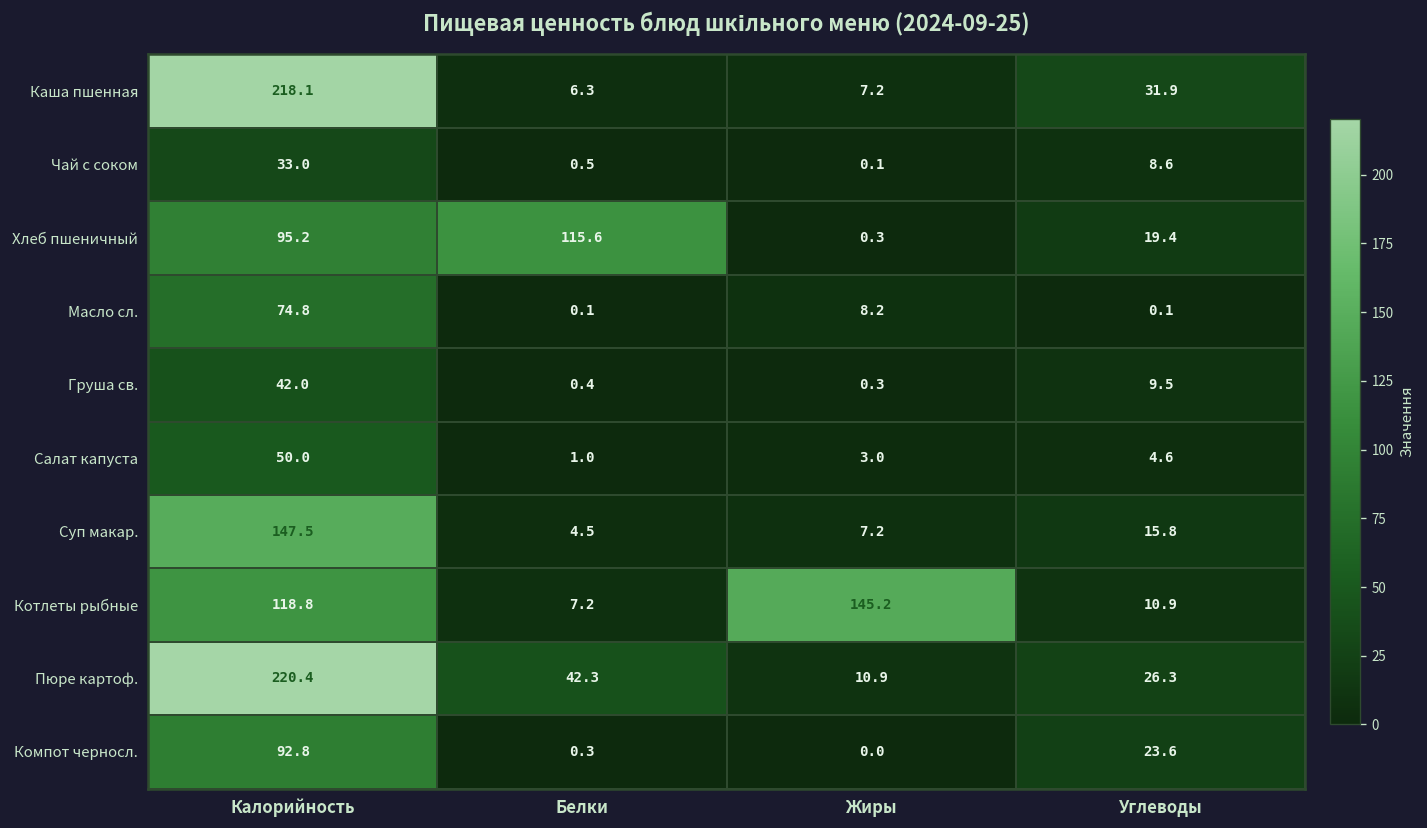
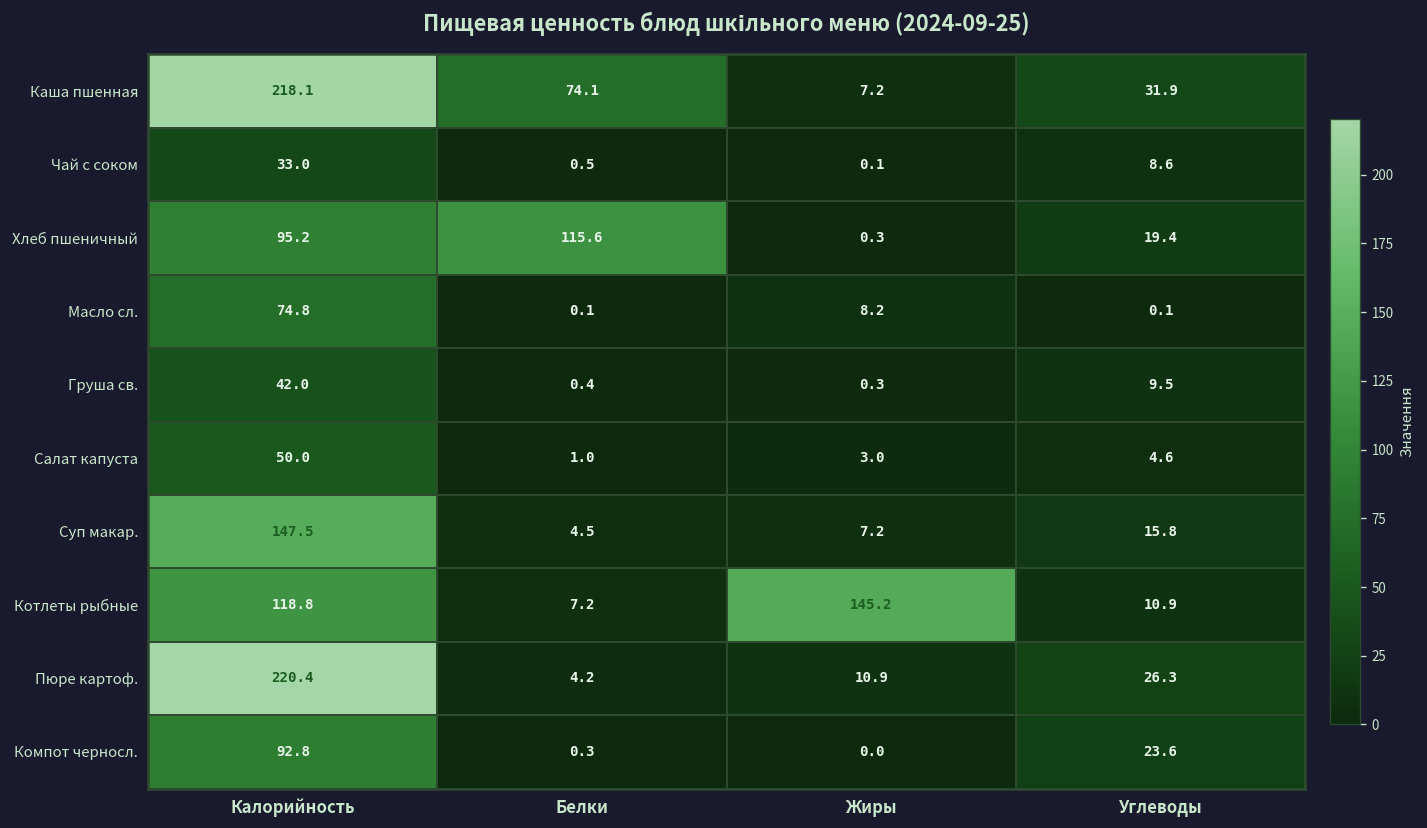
  {
    "Каша пшенная": {
      "Калорийность": 218.1,
-     "Белки": 6.3,
+     "Белки": 74.1,
      "Жиры": 7.2,
      "Углеводы": 31.9
    },
    "Чай с соком": {
      "Калорийность": 33.0,
      "Белки": 0.5,
      "Жиры": 0.1,
      "Углеводы": 8.6
    },
    "Хлеб пшеничный": {
      "Калорийность": 95.2,
      "Белки": 115.6,
      "Жиры": 0.3,
      "Углеводы": 19.4
    },
    "Масло сл.": {
      "Калорийность": 74.8,
      "Белки": 0.1,
      "Жиры": 8.2,
      "Углеводы": 0.1
    },
    "Груша св.": {
      "Калорийность": 42.0,
      "Белки": 0.4,
      "Жиры": 0.3,
      "Углеводы": 9.5
    },
    "Салат капуста": {
      "Калорийность": 50.0,
      "Белки": 1.0,
      "Жиры": 3.0,
      "Углеводы": 4.6
    },
    "Суп макар.": {
      "Калорийность": 147.5,
      "Белки": 4.5,
      "Жиры": 7.2,
      "Углеводы": 15.8
    },
    "Котлеты рыбные": {
      "Калорийность": 118.8,
      "Белки": 7.2,
      "Жиры": 145.2,
      "Углеводы": 10.9
    },
    "Пюре картоф.": {
      "Калорийность": 220.4,
-     "Белки": 42.3,
+     "Белки": 4.2,
      "Жиры": 10.9,
      "Углеводы": 26.3
    },
    "Компот черносл.": {
      "Калорийность": 92.8,
      "Белки": 0.3,
      "Жиры": 0.0,
      "Углеводы": 23.6
    }
  }
